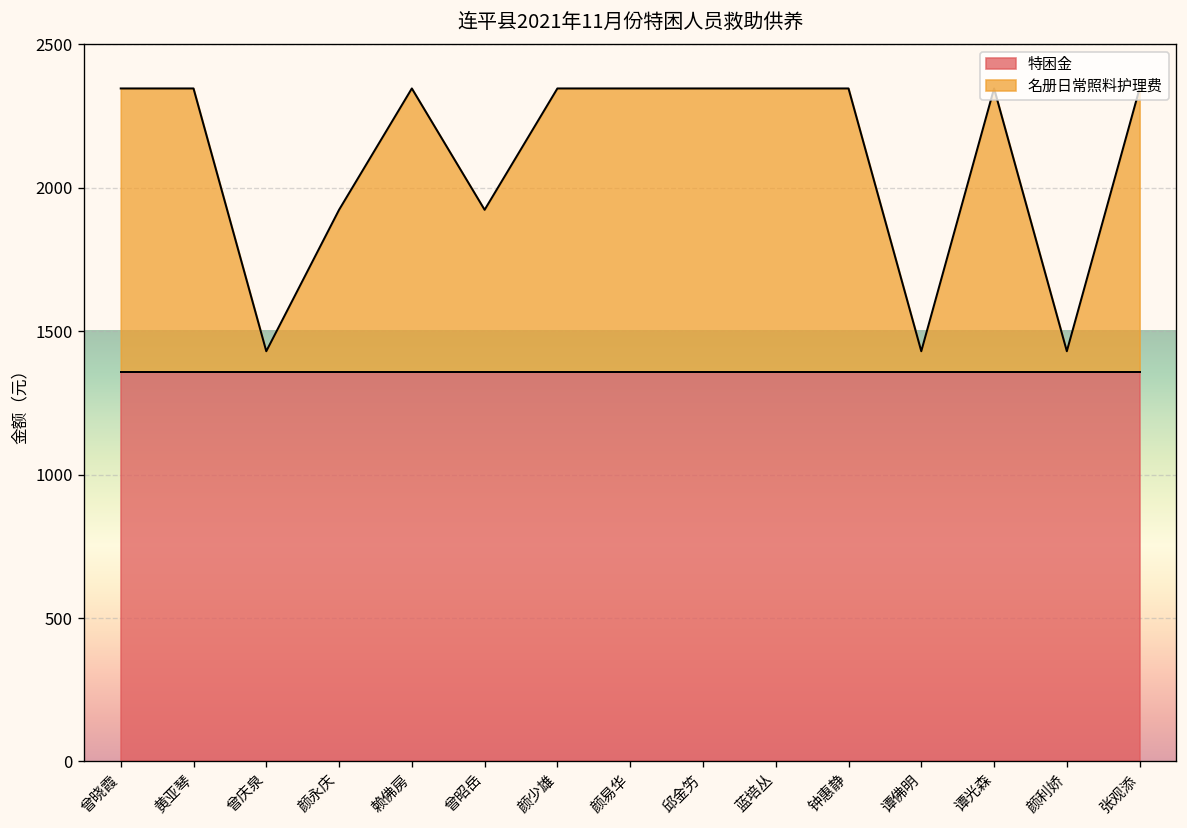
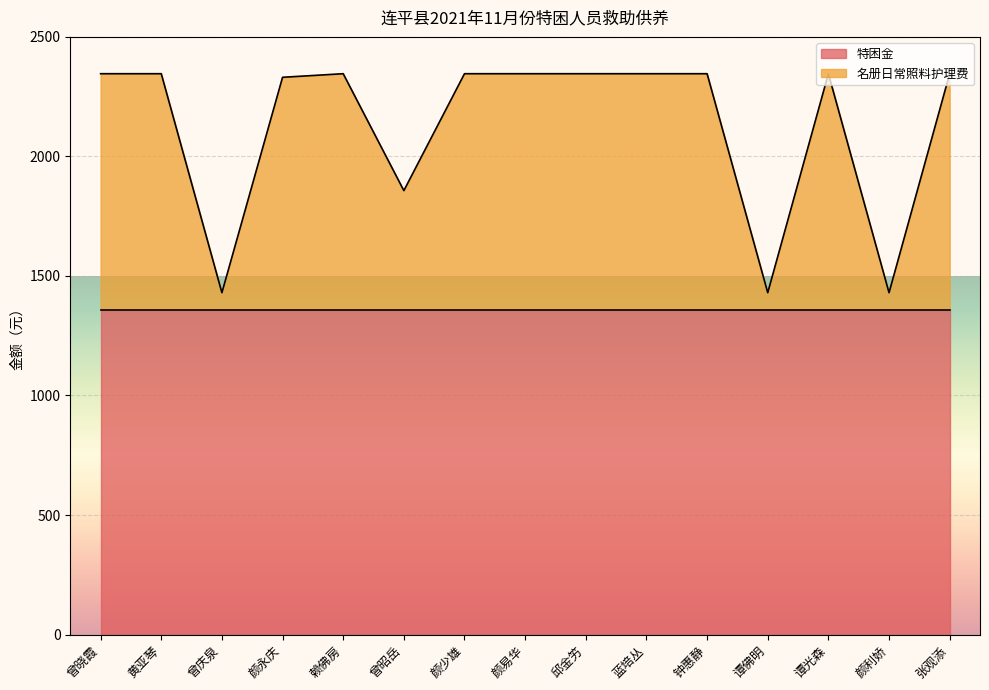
  {
    "特困金": {
      "曾晓霞": 1360,
      "黄亚琴": 1360,
      "曾庆泉": 1360,
      "颜永庆": 1360,
      "赖佛房": 1360,
      "曾昭岳": 1360,
      "颜少雄": 1360,
      "颜易华": 1360,
      "邱金竻": 1360,
      "蓝培丛": 1360,
      "钟惠静": 1360,
      "谭佛明": 1360,
      "谭光森": 1360,
      "颜利娇": 1360,
      "张观添": 1360
    },
    "名册日常照料护理费": {
      "曾晓霞": 2350,
      "黄亚琴": 2350,
      "曾庆泉": 1430,
-     "颜永庆": 1920,
+     "颜永庆": 2330,
      "赖佛房": 2350,
-     "曾昭岳": 1920,
+     "曾昭岳": 1860,
      "颜少雄": 2350,
      "颜易华": 2350,
      "邱金竻": 2350,
      "蓝培丛": 2350,
      "钟惠静": 2350,
      "谭佛明": 1430,
      "颜利娇": 1430
    }
  }
